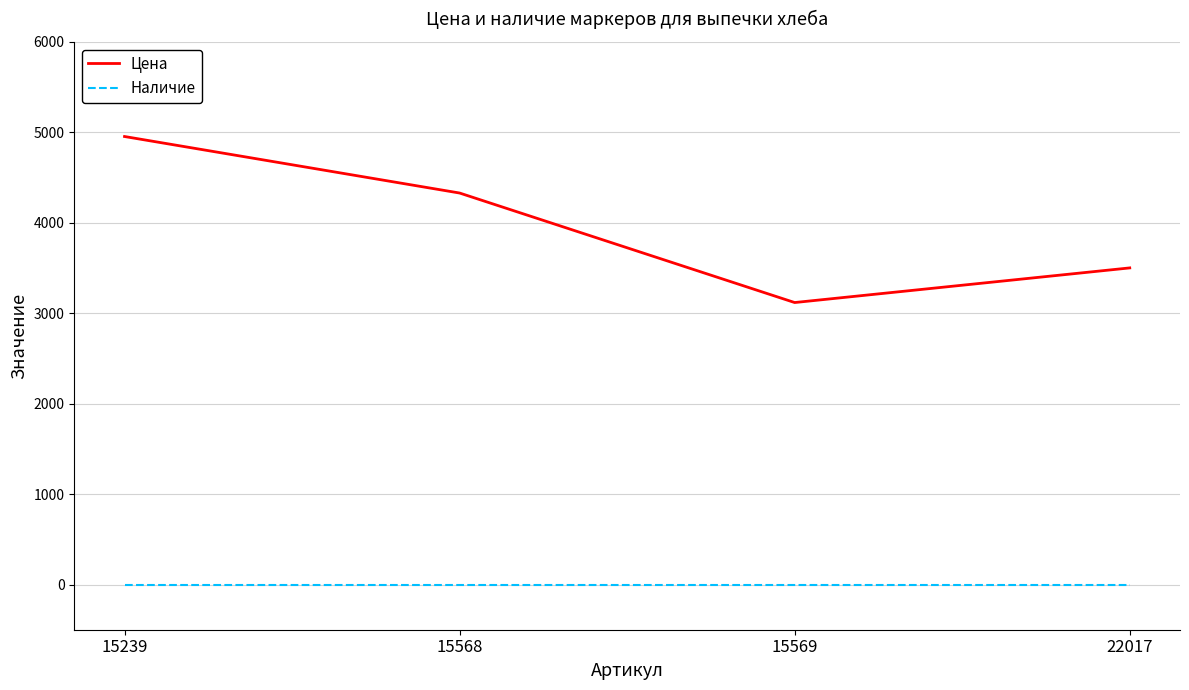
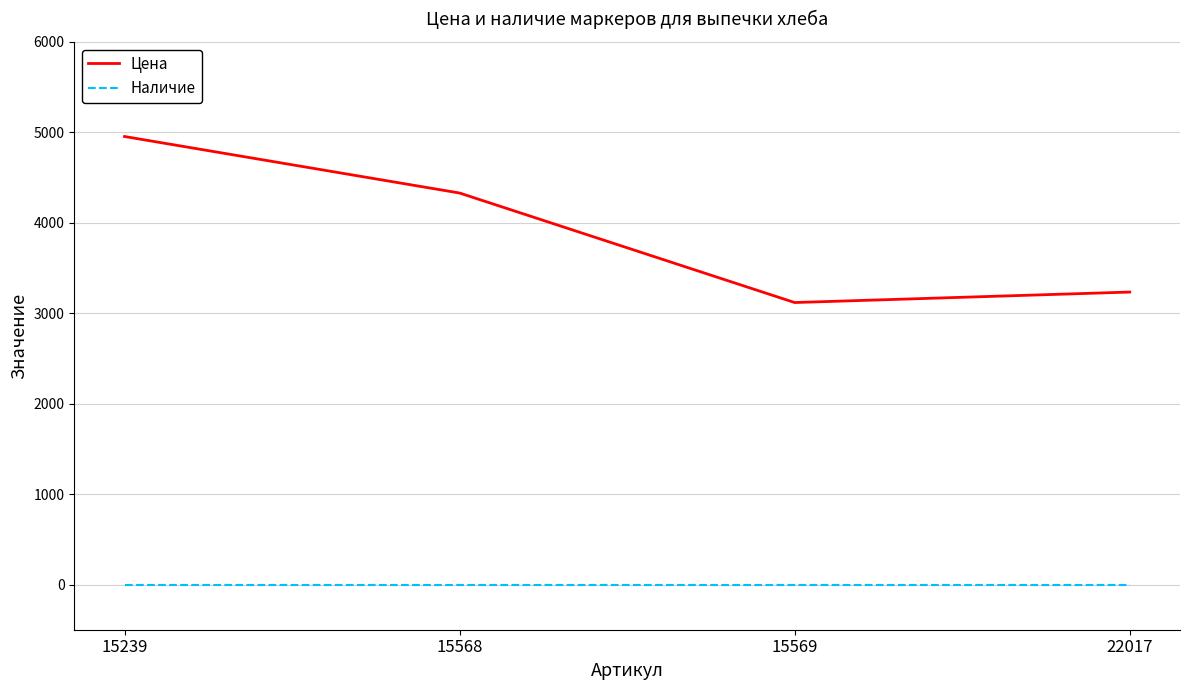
  {
    "Цена": {
      "15239": 5000,
      "15568": 4300,
      "15569": 3100,
-     "22017": 3500
+     "22017": 3200
    },
    "Наличие": {
      "15239": 0,
      "15568": 0,
      "15569": 0,
      "22017": 0
    }
  }
